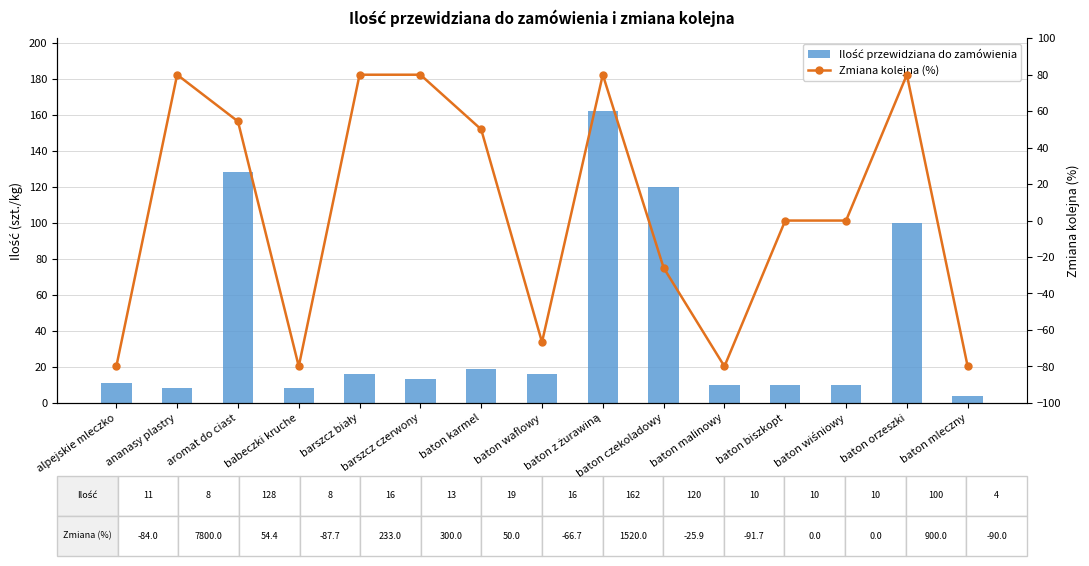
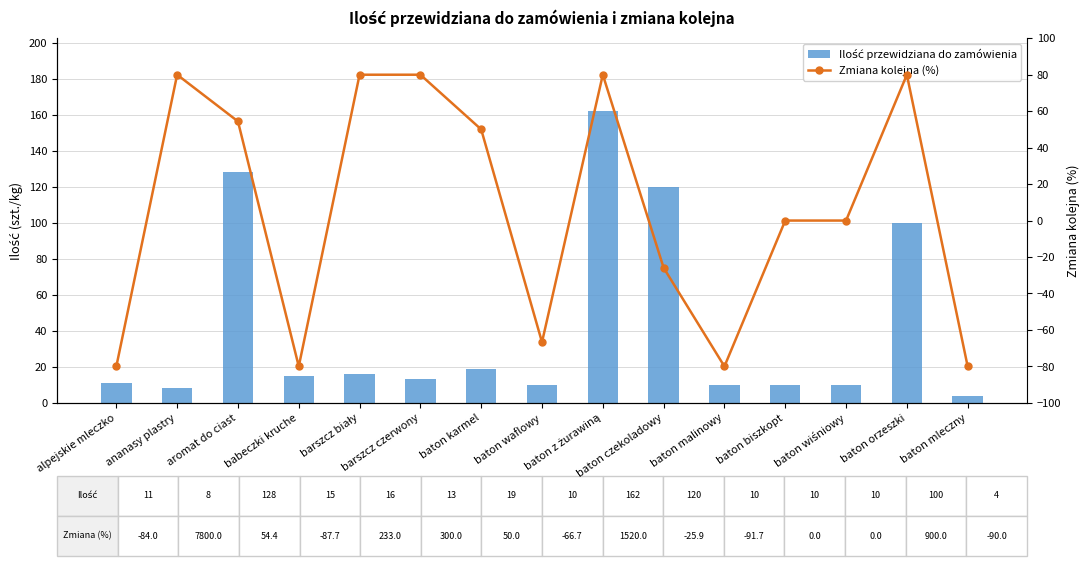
  {
    "Ilość przewidziana do zamówienia": {
-     "babeczki kruche": 8,
-     "baton waflowy": 16
+     "babeczki kruche": 15,
+     "baton waflowy": 10
    }
  }
